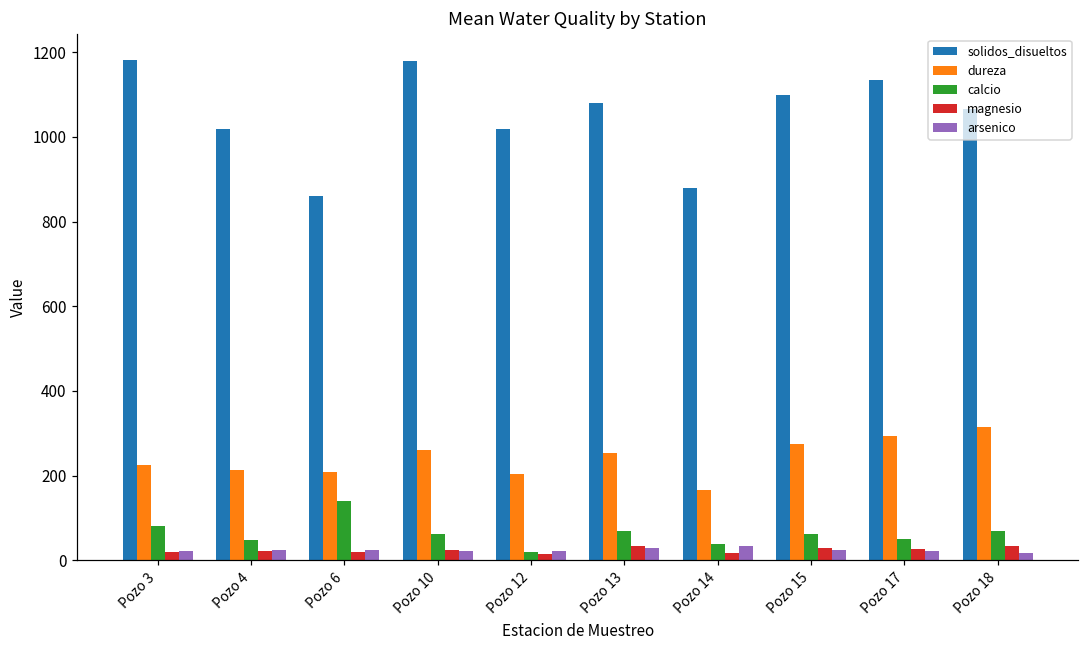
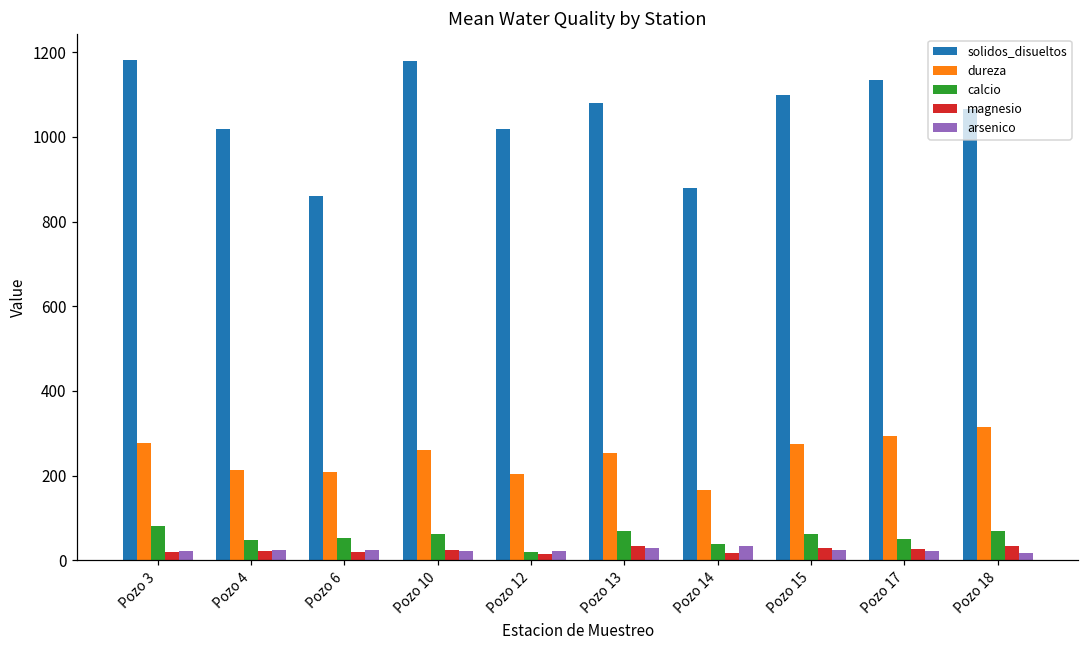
  {
    "solidos_disueltos": {
      "Pozo 3": 1180,
      "Pozo 4": 1020,
      "Pozo 6": 860,
      "Pozo 10": 1180,
      "Pozo 12": 1020,
      "Pozo 13": 1080,
      "Pozo 14": 880,
      "Pozo 15": 1100,
      "Pozo 17": 1140
    },
    "dureza": {
-     "Pozo 3": 220,
+     "Pozo 3": 280,
      "Pozo 4": 210,
      "Pozo 6": 210,
      "Pozo 10": 260,
      "Pozo 12": 200,
      "Pozo 13": 250,
      "Pozo 14": 170,
      "Pozo 15": 280,
      "Pozo 17": 290,
      "Pozo 18": 320
    },
    "calcio": {
      "Pozo 3": 80,
      "Pozo 4": 50,
-     "Pozo 6": 140,
+     "Pozo 6": 50,
      "Pozo 10": 60,
      "Pozo 12": 20,
      "Pozo 13": 70,
      "Pozo 14": 40,
      "Pozo 15": 60,
      "Pozo 17": 50,
      "Pozo 18": 70
    },
    "magnesio": {
      "Pozo 3": 20,
      "Pozo 4": 20,
      "Pozo 6": 20,
      "Pozo 10": 30,
      "Pozo 12": 20,
      "Pozo 13": 30,
      "Pozo 14": 20,
      "Pozo 15": 30,
      "Pozo 17": 30,
      "Pozo 18": 30
    },
    "arsenico": {
      "Pozo 3": 20,
      "Pozo 4": 30,
      "Pozo 6": 20,
      "Pozo 10": 20,
      "Pozo 12": 20,
      "Pozo 13": 30,
      "Pozo 14": 30,
      "Pozo 15": 20,
      "Pozo 17": 20,
      "Pozo 18": 20
    }
  }
